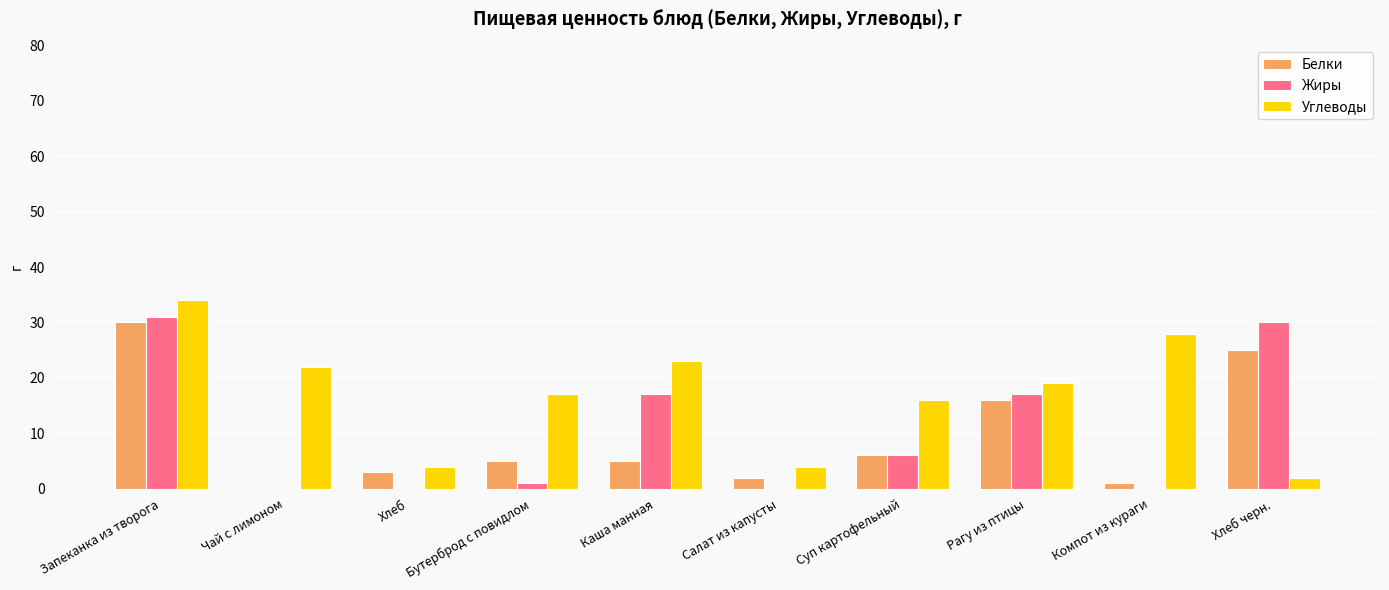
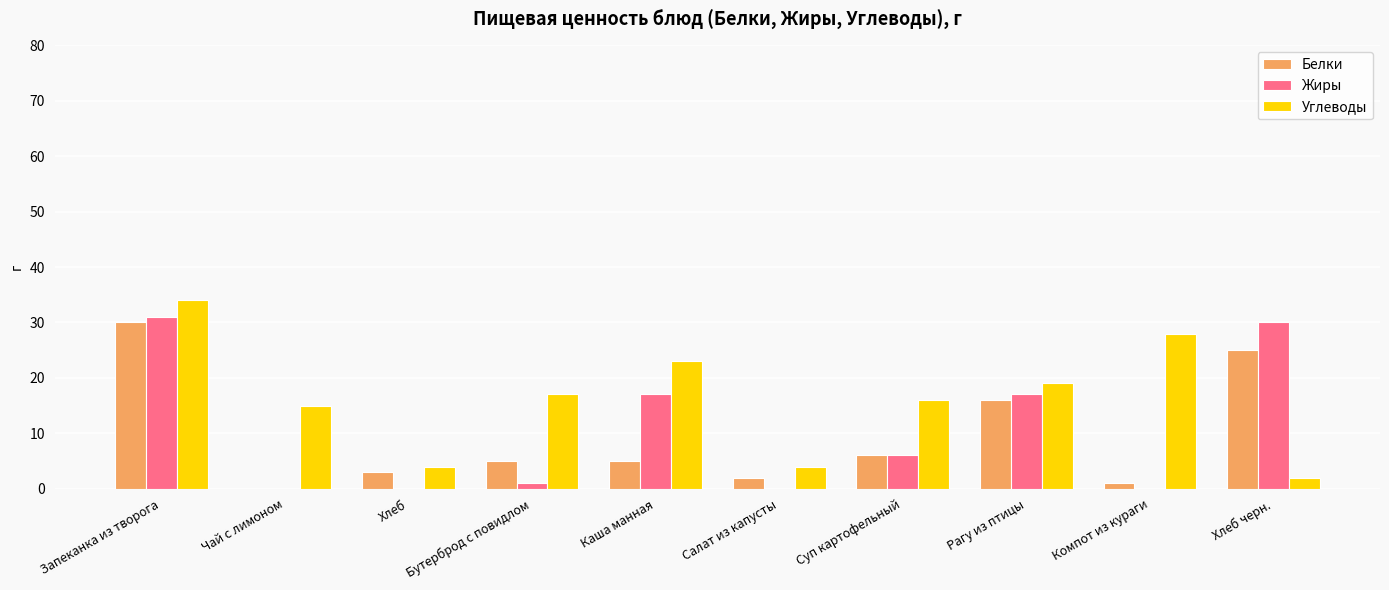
  {
    "Белки": {
      "Запеканка из творога": 30,
      "Чай с лимоном": 0,
      "Хлеб": 3,
      "Бутерброд с повидлом": 5,
      "Каша манная": 5,
      "Салат из капусты": 2,
      "Суп картофельный": 6,
      "Рагу из птицы": 16,
      "Компот из кураги": 1,
      "Хлеб черн.": 25
    },
    "Жиры": {
      "Запеканка из творога": 31,
      "Чай с лимоном": 0,
      "Хлеб": 0,
      "Бутерброд с повидлом": 1,
      "Каша манная": 17,
      "Салат из капусты": 0,
      "Суп картофельный": 6,
      "Рагу из птицы": 17,
      "Компот из кураги": 0,
      "Хлеб черн.": 30
    },
    "Углеводы": {
      "Запеканка из творога": 34,
-     "Чай с лимоном": 22,
+     "Чай с лимоном": 15,
      "Хлеб": 4,
      "Бутерброд с повидлом": 17,
      "Каша манная": 23,
      "Салат из капусты": 4,
      "Суп картофельный": 16,
      "Рагу из птицы": 19,
      "Компот из кураги": 28,
      "Хлеб черн.": 2
    }
  }
